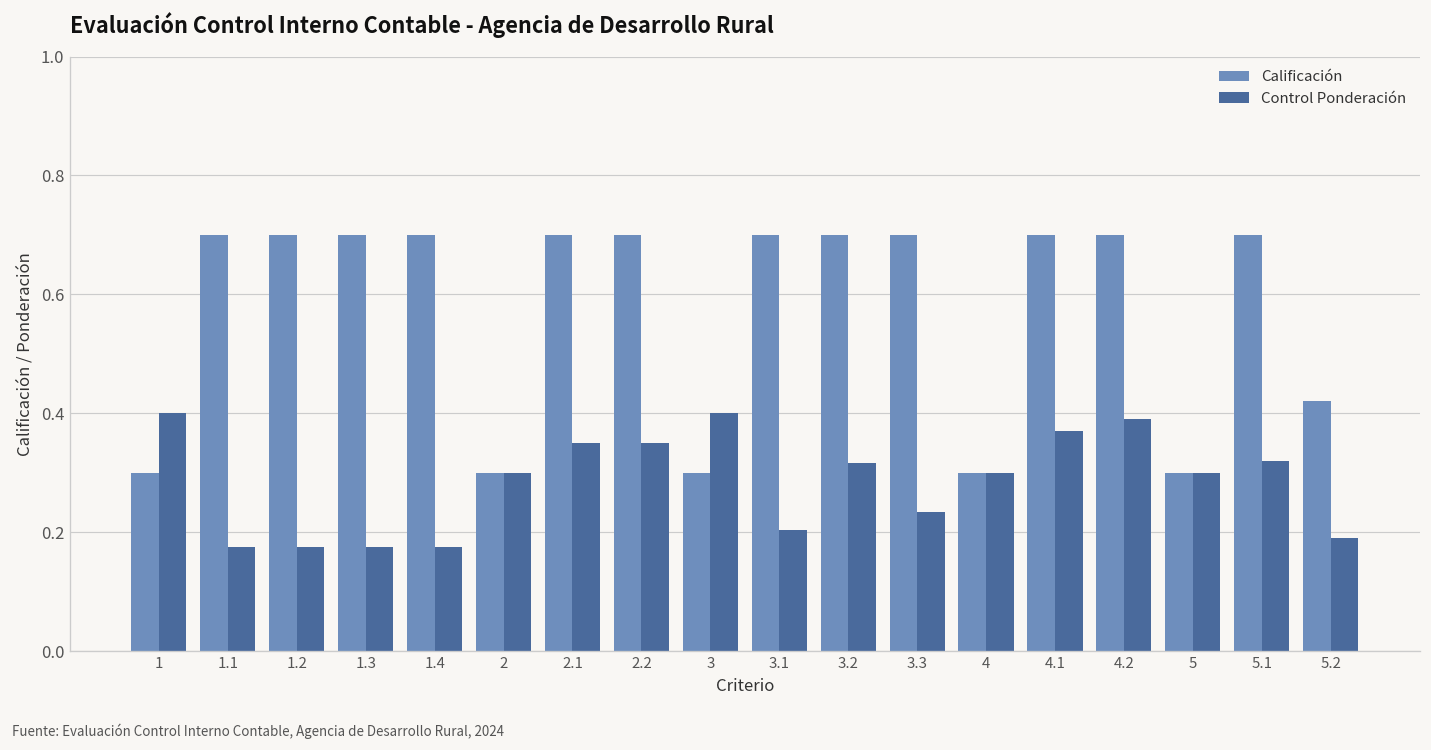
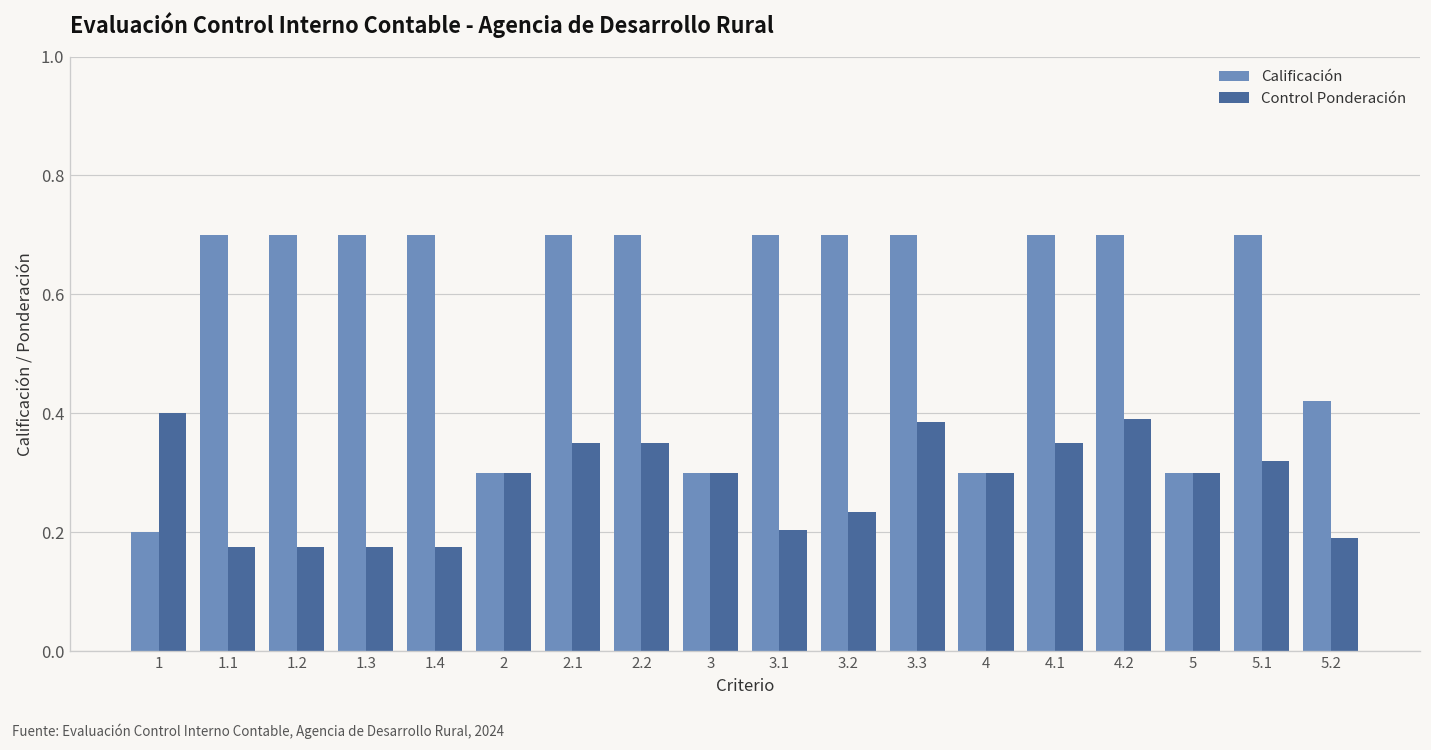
  {
    "Calificación": {
-     "1": 0.3,
+     "1": 0.2,
      "1.1": 0.7,
      "1.2": 0.7,
      "1.3": 0.7,
      "1.4": 0.7,
      "2": 0.3,
      "2.1": 0.7,
      "2.2": 0.7,
      "3": 0.3,
      "3.1": 0.7,
      "3.2": 0.7,
      "3.3": 0.7,
      "4": 0.3,
      "4.1": 0.7,
      "4.2": 0.7,
      "5": 0.3,
      "5.1": 0.7,
      "5.2": 0.42
    },
    "Control Ponderación": {
      "1": 0.40,
      "1.1": 0.18,
      "1.2": 0.18,
      "1.3": 0.18,
      "1.4": 0.18,
      "2": 0.30,
      "2.1": 0.35,
      "2.2": 0.35,
-     "3": 0.4,
+     "3": 0.3,
      "3.1": 0.20,
-     "3.2": 0.32,
-     "3.3": 0.23,
+     "3.2": 0.23,
+     "3.3": 0.38,
      "4": 0.30,
-     "4.1": 0.37,
+     "4.1": 0.35,
      "4.2": 0.39,
      "5": 0.30,
      "5.1": 0.32,
      "5.2": 0.19
    }
  }
